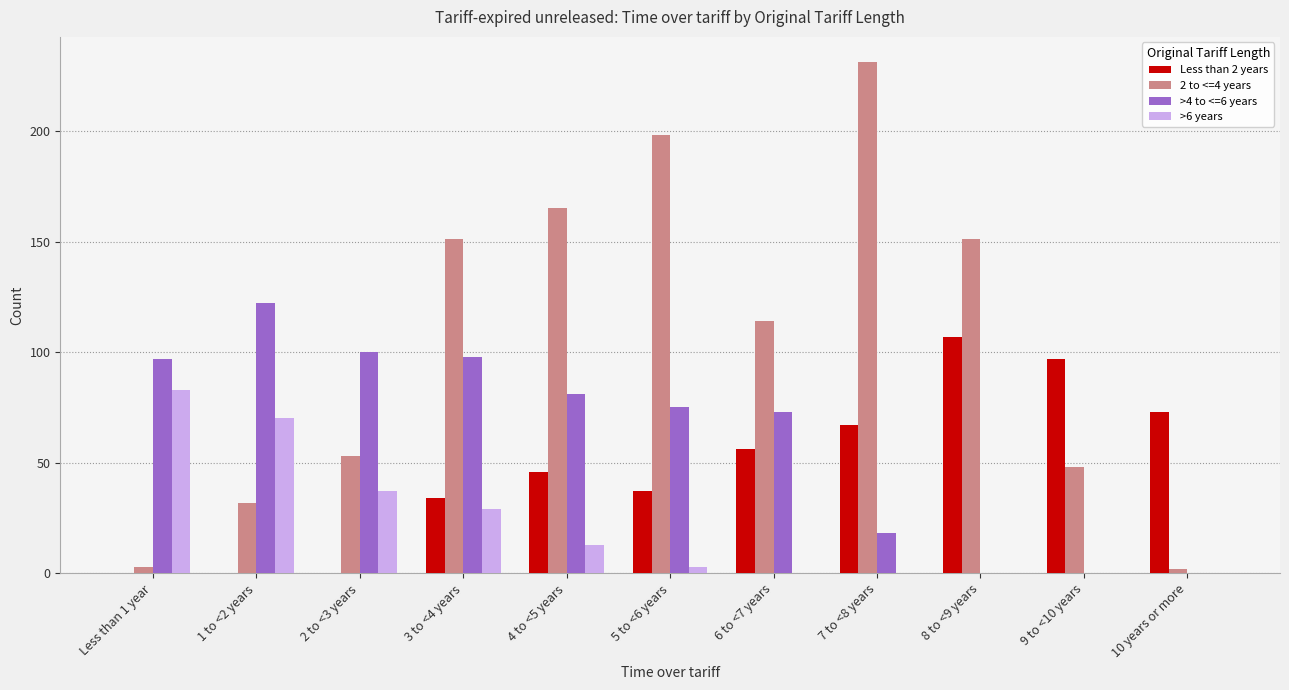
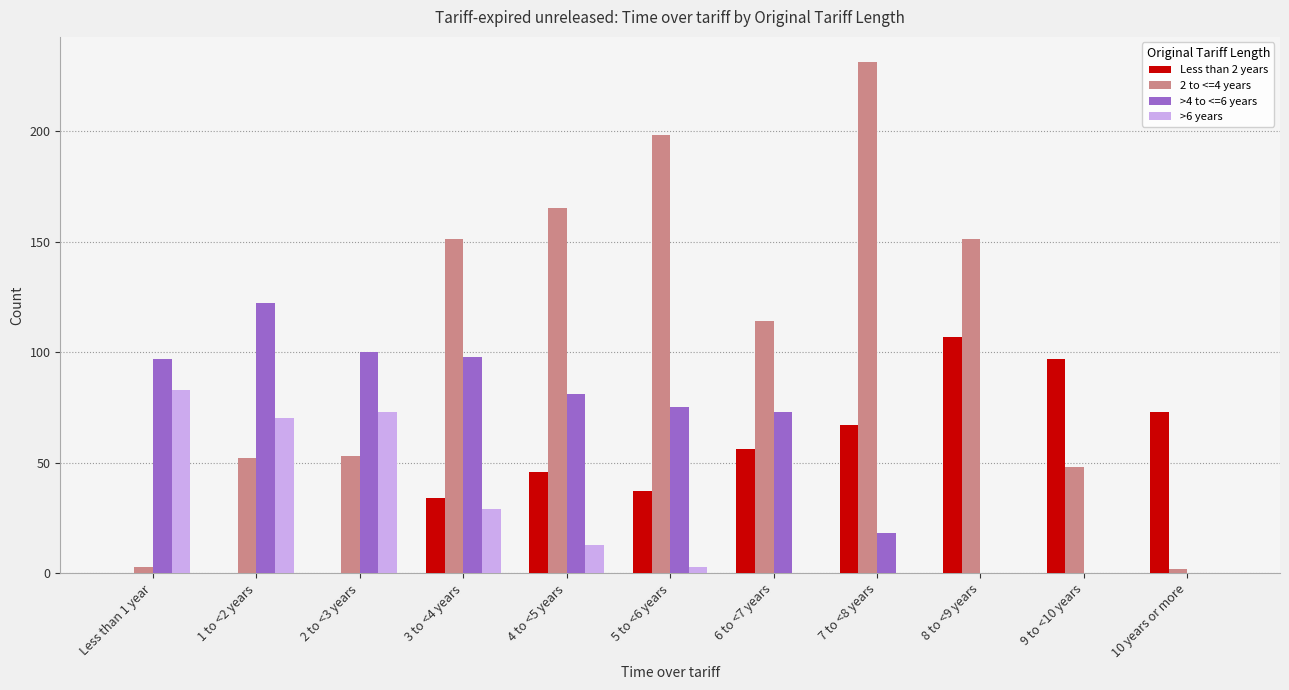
  {
    "Less than 2 years": {
      "Less than 1 year": 0,
      "1 to <2 years": 0,
      "2 to <3 years": 0,
      "3 to <4 years": 34,
      "4 to <5 years": 46,
      "5 to <6 years": 37,
      "6 to <7 years": 56,
      "7 to <8 years": 67,
      "8 to <9 years": 107,
      "9 to <10 years": 97,
      "10 years or more": 73
    },
    "2 to <=4 years": {
      "Less than 1 year": 3,
-     "1 to <2 years": 32,
+     "1 to <2 years": 52,
      "2 to <3 years": 53,
      "3 to <4 years": 151,
      "4 to <5 years": 165,
      "5 to <6 years": 198,
      "6 to <7 years": 114,
      "7 to <8 years": 231,
      "8 to <9 years": 151,
      "9 to <10 years": 48,
      "10 years or more": 2
    },
    ">4 to <=6 years": {
      "Less than 1 year": 97,
      "1 to <2 years": 122,
      "2 to <3 years": 100,
      "3 to <4 years": 98,
      "4 to <5 years": 81,
      "5 to <6 years": 75,
      "6 to <7 years": 73,
      "7 to <8 years": 18,
      "8 to <9 years": 0,
      "9 to <10 years": 0,
      "10 years or more": 0
    },
    ">6 years": {
      "Less than 1 year": 83,
      "1 to <2 years": 70,
-     "2 to <3 years": 37,
+     "2 to <3 years": 73,
      "3 to <4 years": 29,
      "4 to <5 years": 13,
      "5 to <6 years": 3,
      "6 to <7 years": 0,
      "7 to <8 years": 0,
      "8 to <9 years": 0,
      "9 to <10 years": 0,
      "10 years or more": 0
    }
  }
